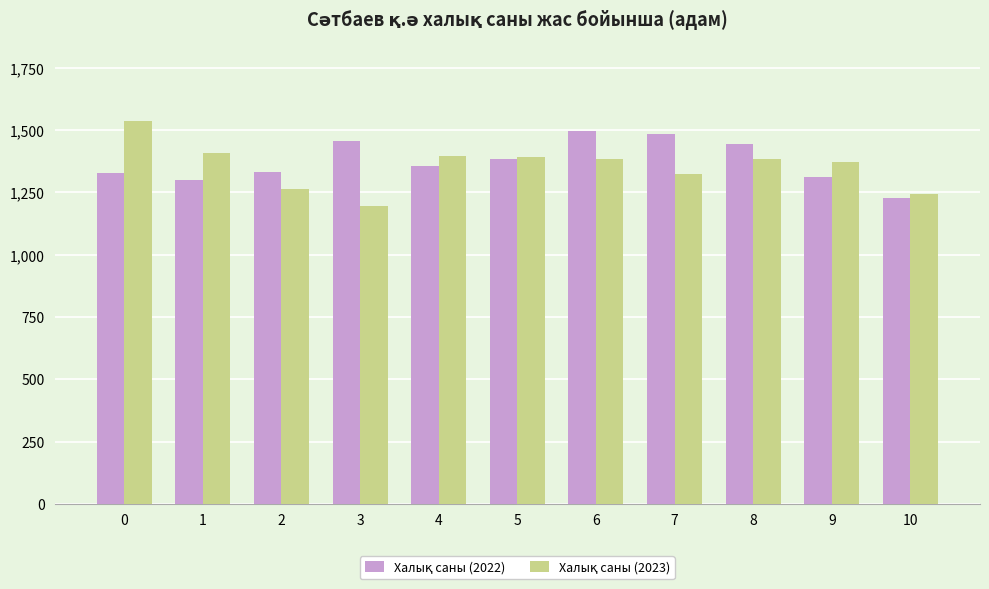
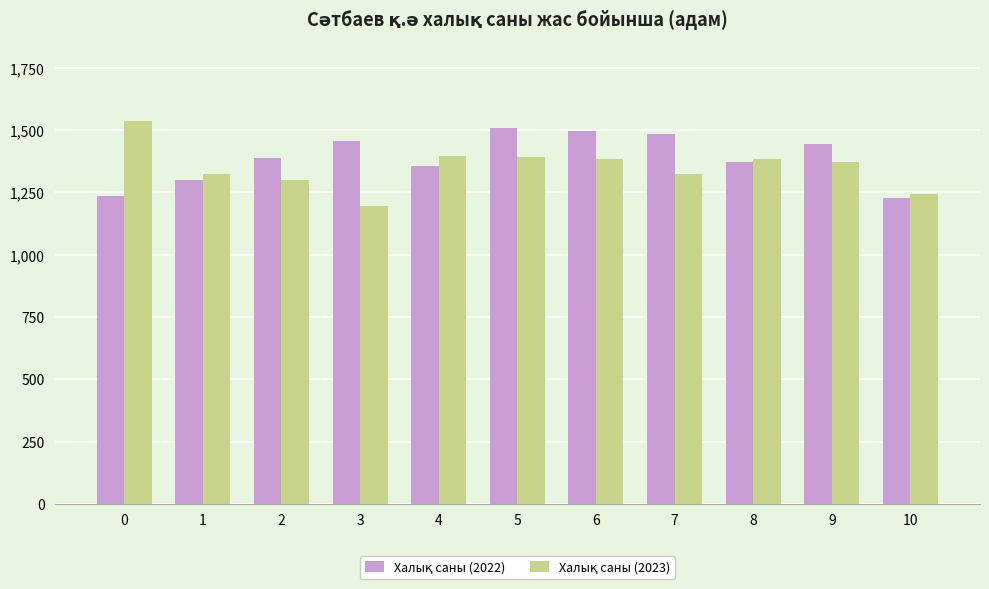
  {
    "Халық саны (2022)": {
-     "0": "1,330",
+     "0": "1,230",
      "1": "1,300",
-     "2": "1,330",
+     "2": "1,390",
      "3": "1,450",
      "4": "1,360",
-     "5": "1,390",
+     "5": "1,510",
      "6": "1,500",
      "7": "1,490",
-     "8": "1,440",
-     "9": "1,310",
+     "8": "1,370",
+     "9": "1,450",
      "10": "1,230"
    },
    "Халық саны (2023)": {
      "0": "1,540",
-     "1": "1,410",
-     "2": "1,260",
+     "1": "1,320",
+     "2": "1,300",
      "3": "1,200",
      "4": "1,400",
      "5": "1,390",
      "6": "1,380",
      "7": "1,330",
      "8": "1,380",
      "9": "1,370",
      "10": "1,240"
    }
  }
